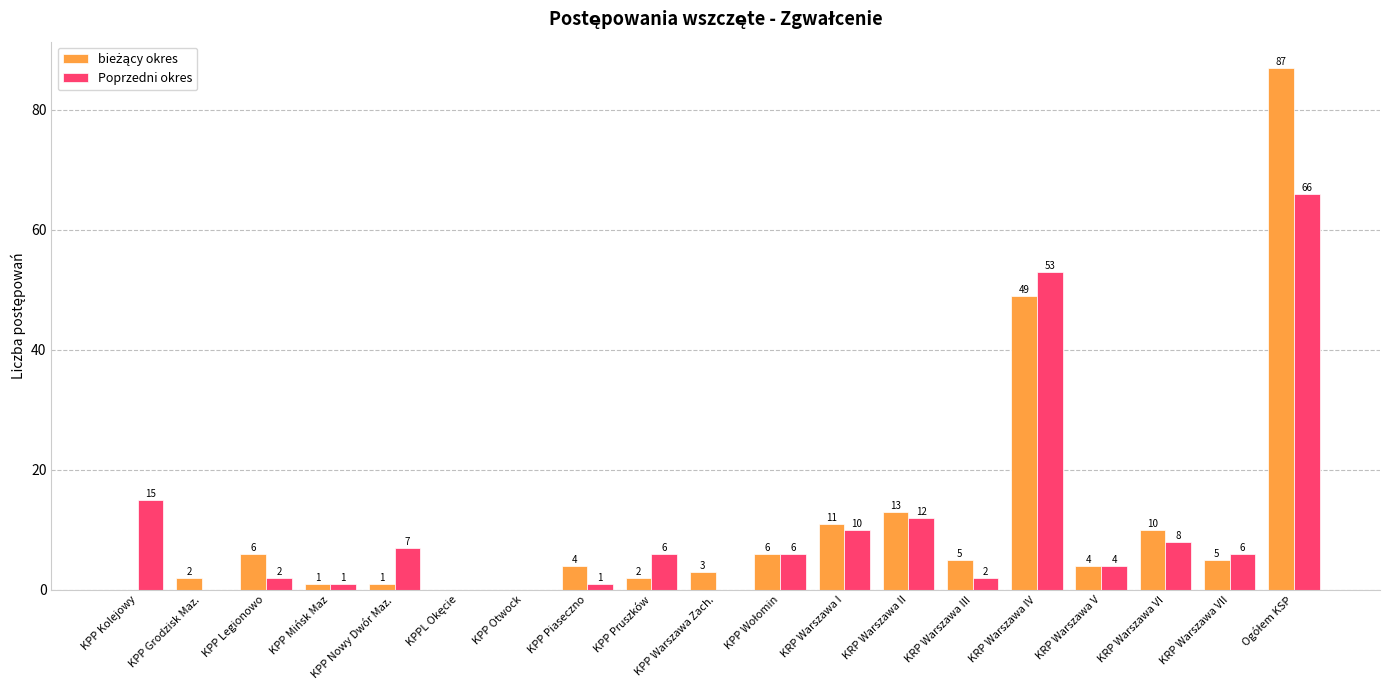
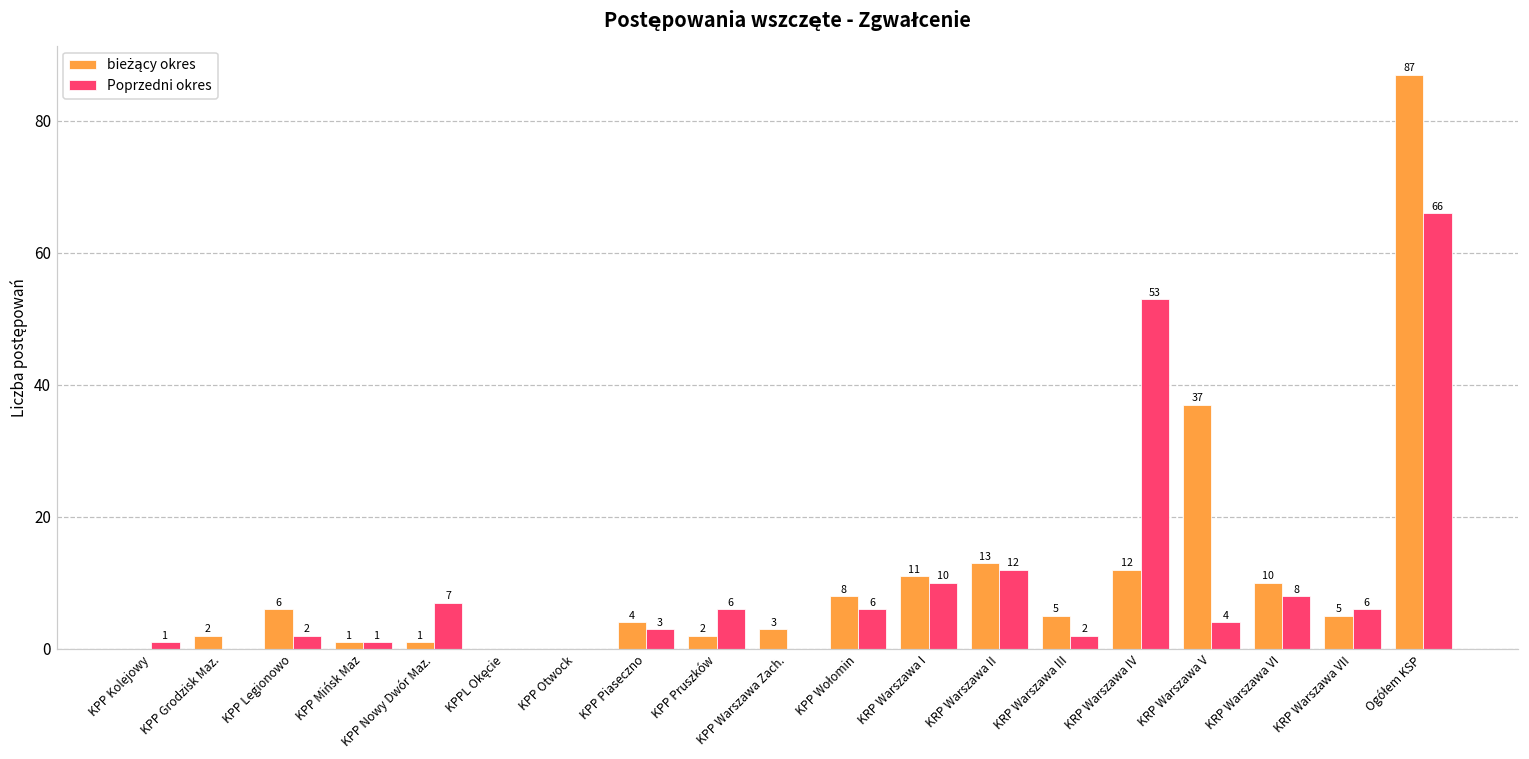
  {
    "bieżący okres": {
      "KPP Grodzisk Maz.": 2,
      "KPP Legionowo": 6,
      "KPP Mińsk Maz": 1,
      "KPP Nowy Dwór Maz.": 1,
      "KPP Piaseczno": 4,
      "KPP Pruszków": 2,
      "KPP Warszawa Zach.": 3,
-     "KPP Wołomin": 6,
+     "KPP Wołomin": 8,
      "KRP Warszawa I": 11,
      "KRP Warszawa II": 13,
      "KRP Warszawa III": 5,
-     "KRP Warszawa IV": 49,
-     "KRP Warszawa V": 4,
+     "KRP Warszawa IV": 12,
+     "KRP Warszawa V": 37,
      "KRP Warszawa VI": 10,
      "KRP Warszawa VII": 5,
      "Ogółem KSP": 87
    },
    "Poprzedni okres": {
-     "KPP Kolejowy": 15,
+     "KPP Kolejowy": 1,
      "KPP Legionowo": 2,
      "KPP Mińsk Maz": 1,
      "KPP Nowy Dwór Maz.": 7,
-     "KPP Piaseczno": 1,
+     "KPP Piaseczno": 3,
      "KPP Pruszków": 6,
      "KPP Wołomin": 6,
      "KRP Warszawa I": 10,
      "KRP Warszawa II": 12,
      "KRP Warszawa III": 2,
      "KRP Warszawa IV": 53,
      "KRP Warszawa V": 4,
      "KRP Warszawa VI": 8,
      "KRP Warszawa VII": 6,
      "Ogółem KSP": 66
    }
  }
